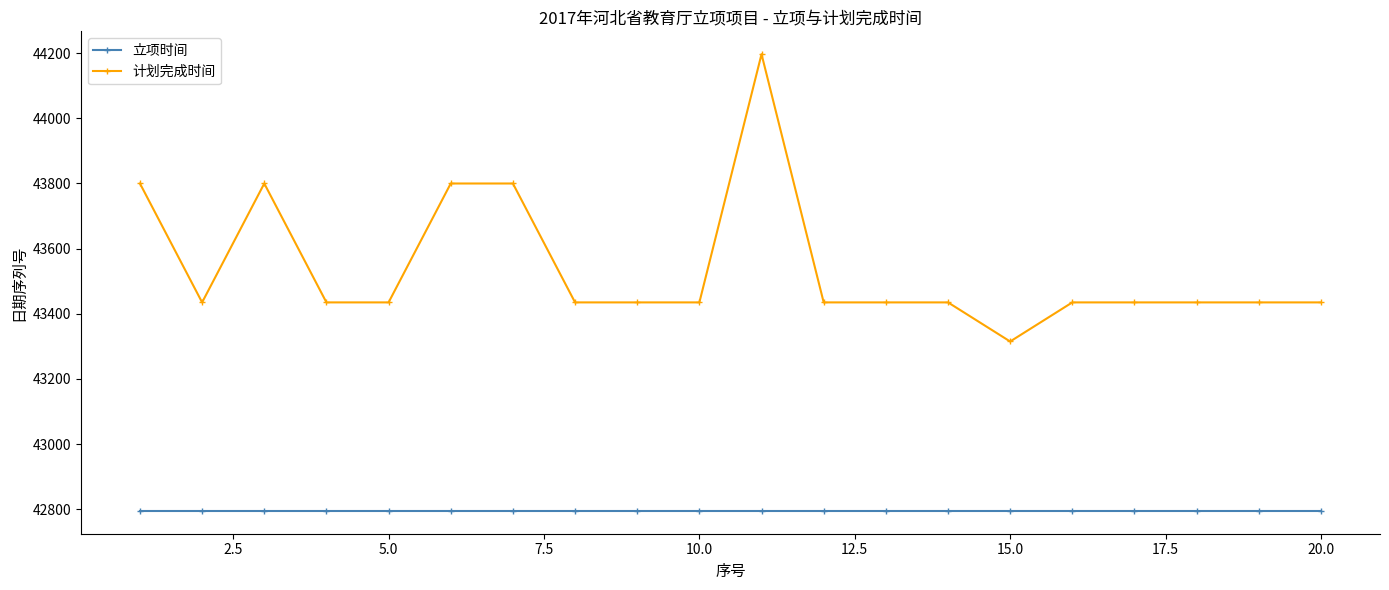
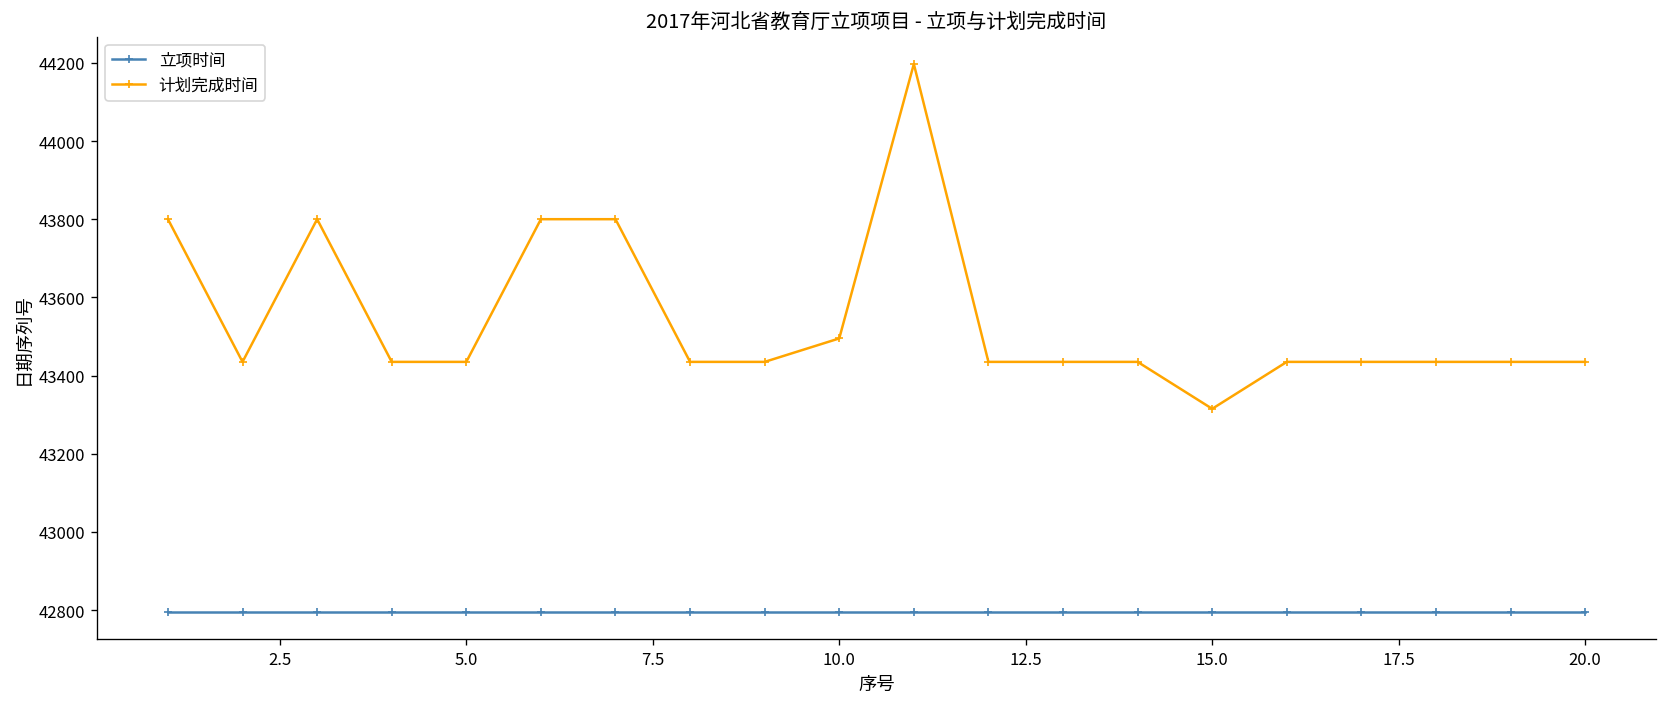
  {
    "立项时间": {
      "5.0": 42800,
      "10.0": 42800,
      "15.0": 42800,
      "20.0": 42800
    },
    "计划完成时间": {
      "5.0": 43440,
-     "10.0": 43440,
+     "10.0": 43500,
      "15.0": 43320,
      "20.0": 43440
    }
  }
